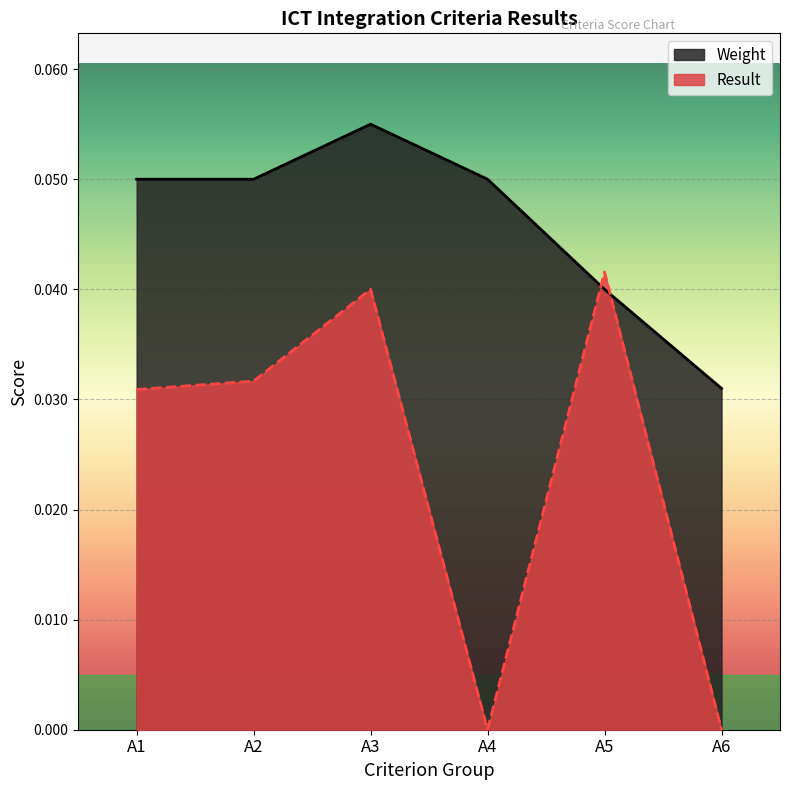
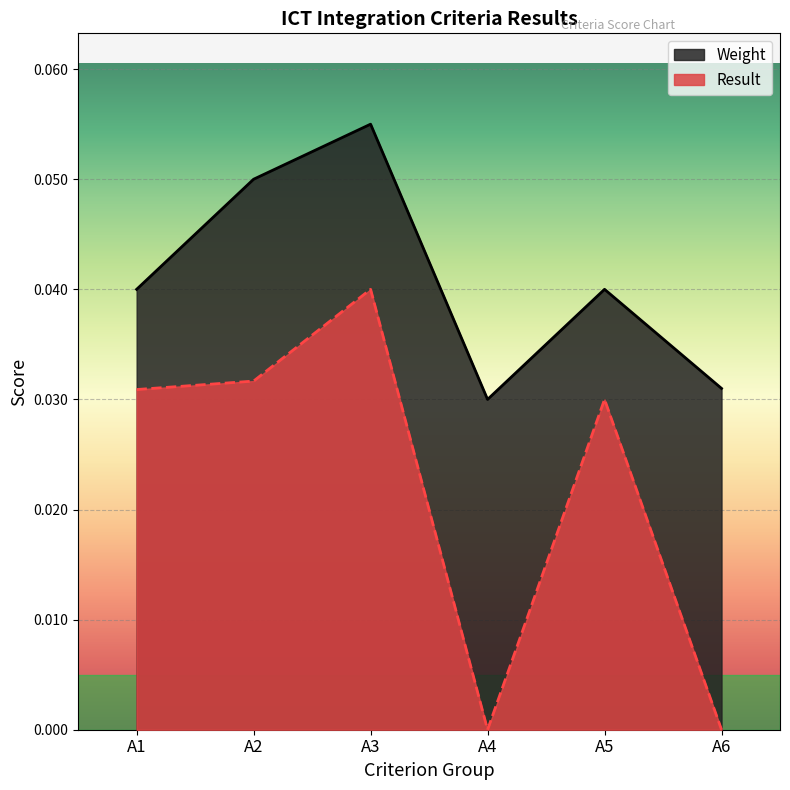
  {
    "Weight": {
-     "A1": 0.05,
+     "A1": 0.04,
      "A2": 0.05,
      "A3": 0.0550,
-     "A4": 0.05,
+     "A4": 0.03,
      "A5": 0.04,
      "A6": 0.0310
    },
    "Result": {
      "A1": 0.0309,
      "A2": 0.0317,
      "A3": 0.0400,
-     "A5": 0.0416
+     "A5": 0.0300
    }
  }
